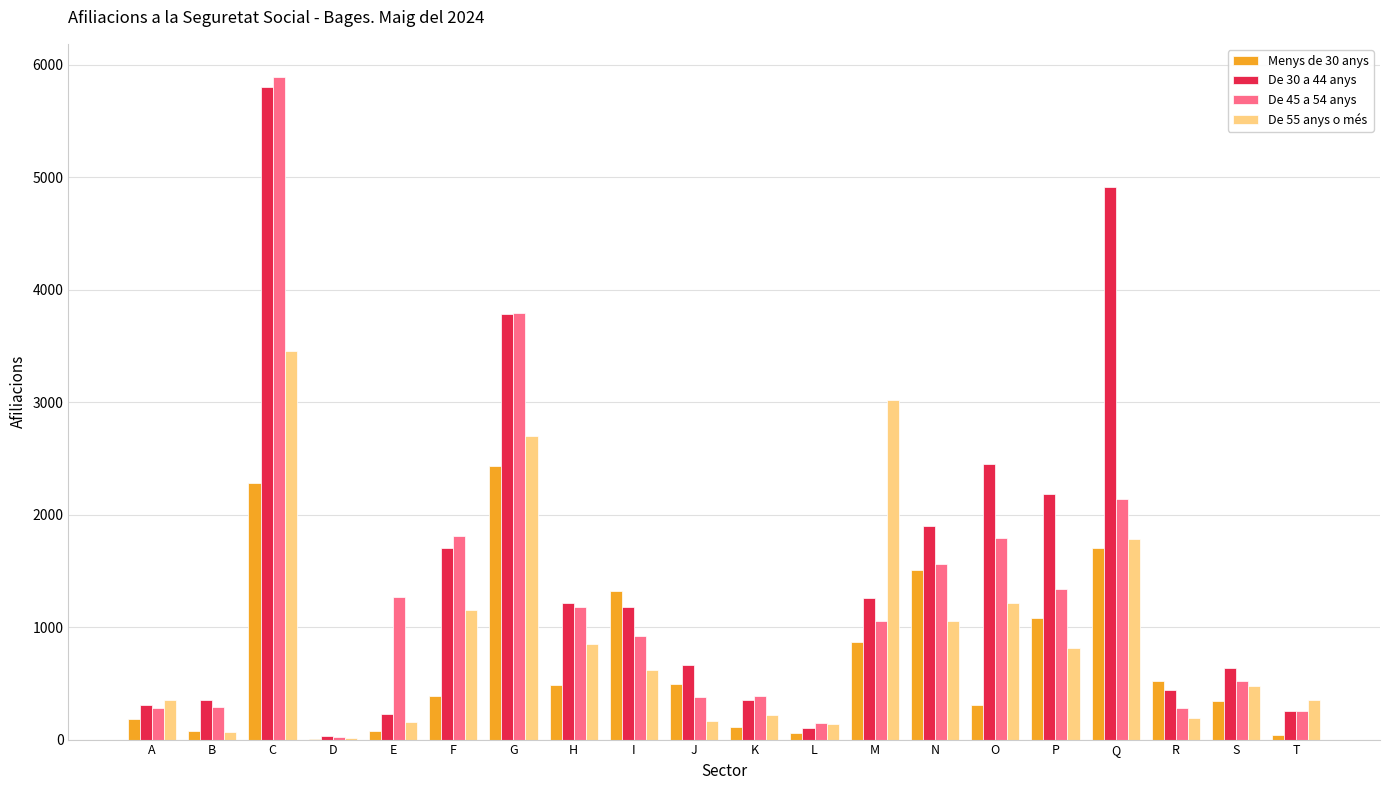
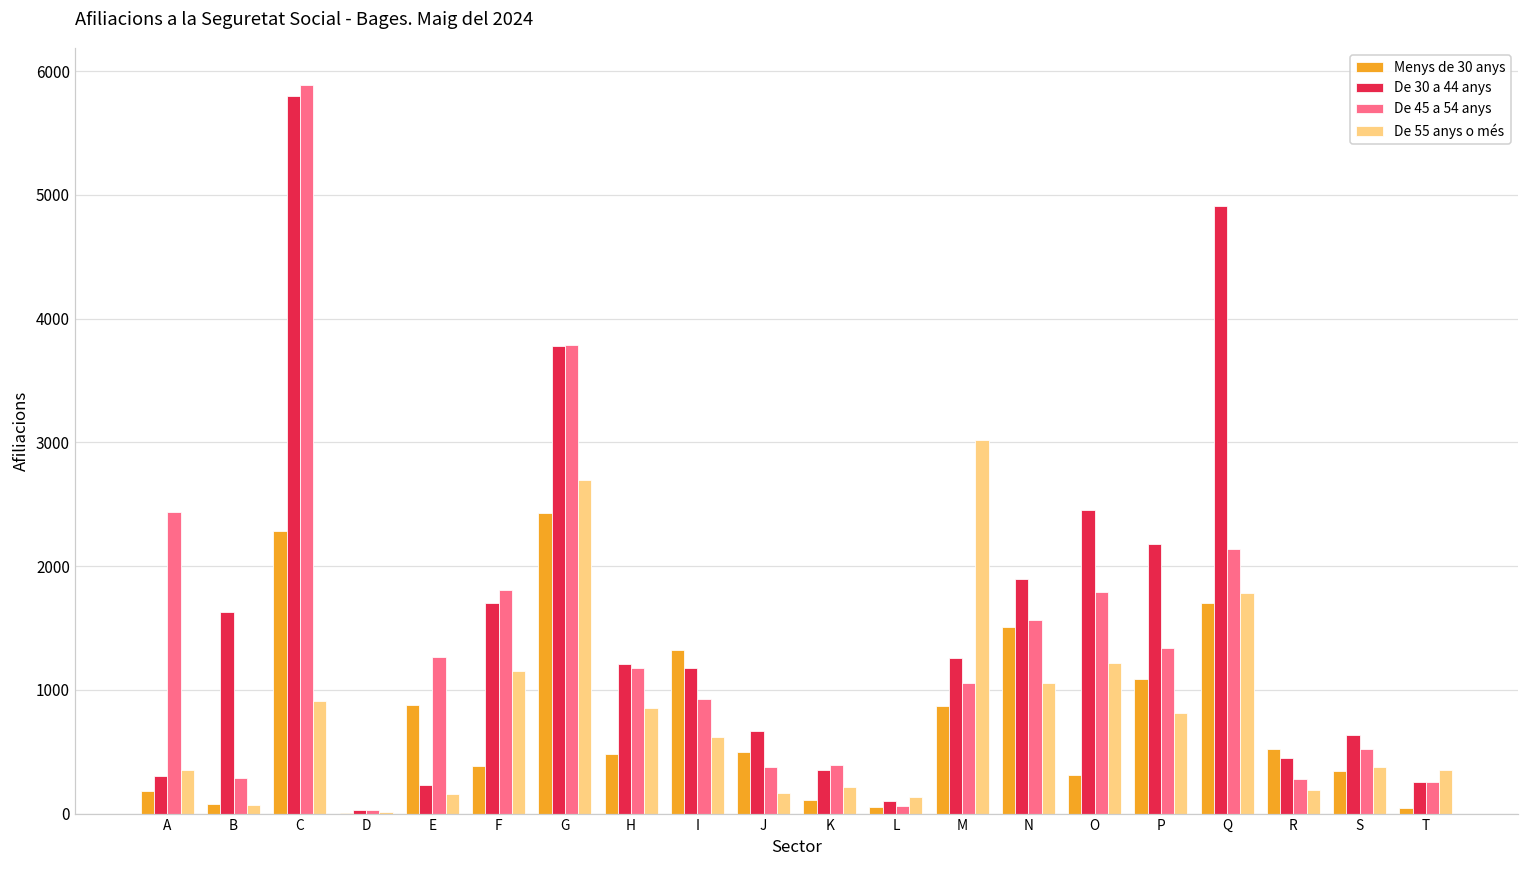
  {
    "Menys de 30 anys": {
      "A": 180,
      "B": 80,
      "C": 2290,
-     "E": 80,
+     "E": 880,
      "F": 380,
      "G": 2430,
      "H": 480,
      "I": 1330,
      "J": 500,
      "K": 110,
      "L": 60,
      "M": 870,
      "N": 1510,
      "O": 310,
      "P": 1090,
      "Q": 1700,
      "R": 530,
      "S": 340,
      "T": 50
    },
    "De 30 a 44 anys": {
      "A": 310,
-     "B": 350,
+     "B": 1630,
      "C": 5800,
      "D": 30,
      "E": 230,
      "F": 1710,
      "G": 3780,
      "H": 1210,
      "I": 1180,
      "J": 670,
      "K": 360,
      "L": 110,
      "M": 1260,
      "N": 1900,
      "O": 2450,
      "P": 2180,
      "Q": 4910,
      "R": 450,
      "S": 640,
      "T": 260
    },
    "De 45 a 54 anys": {
-     "A": 280,
+     "A": 2440,
      "B": 290,
      "C": 5890,
      "D": 30,
      "E": 1270,
      "F": 1810,
      "G": 3790,
      "H": 1180,
      "I": 930,
      "J": 380,
      "K": 390,
-     "L": 150,
+     "L": 60,
      "M": 1060,
      "N": 1570,
      "O": 1790,
      "P": 1340,
      "Q": 2140,
      "R": 280,
      "S": 520,
      "T": 260
    },
    "De 55 anys o més": {
      "A": 360,
      "B": 70,
-     "C": 3450,
+     "C": 910,
      "E": 160,
      "F": 1160,
      "G": 2700,
      "H": 850,
      "I": 620,
      "J": 170,
      "K": 220,
      "L": 140,
      "M": 3020,
      "N": 1060,
      "O": 1220,
      "P": 810,
      "Q": 1790,
      "R": 190,
-     "S": 480,
+     "S": 380,
      "T": 360
    }
  }
